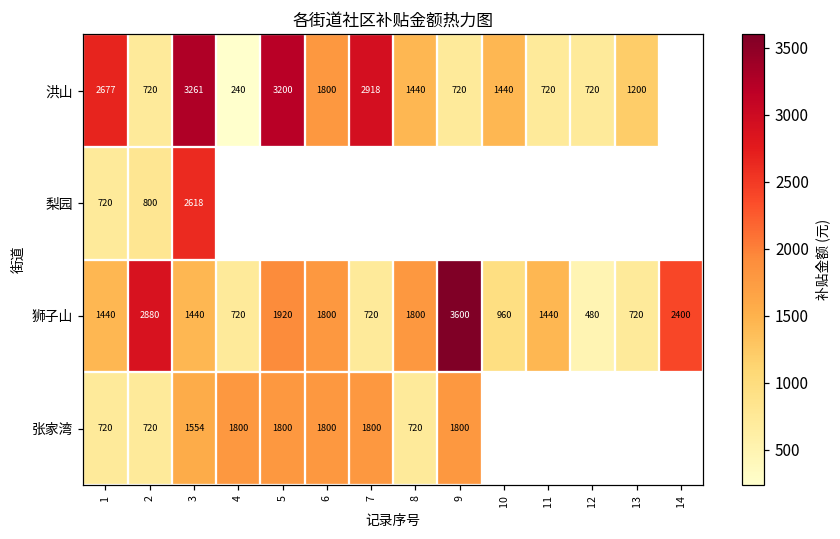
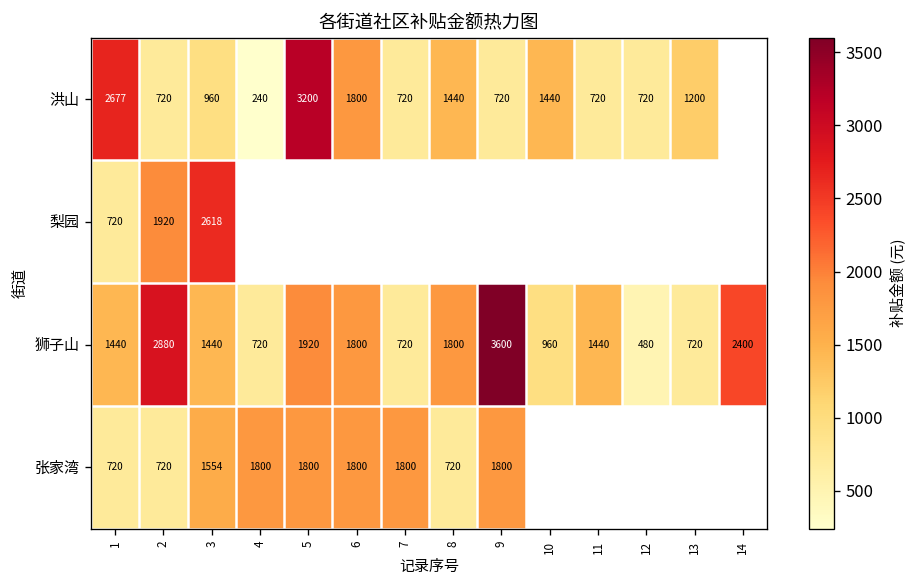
  {
    "洪山": {
      "1": 2677,
      "2": 720,
-     "3": 3261,
+     "3": 960,
      "4": 240,
      "5": 3200,
      "6": 1800,
-     "7": 2918,
+     "7": 720,
      "8": 1440,
      "9": 720,
      "10": 1440,
      "11": 720,
      "12": 720,
      "13": 1200
    },
    "梨园": {
      "1": 720,
-     "2": 800,
+     "2": 1920,
      "3": 2618
    },
    "狮子山": {
      "1": 1440,
      "2": 2880,
      "3": 1440,
      "4": 720,
      "5": 1920,
      "6": 1800,
      "7": 720,
      "8": 1800,
      "9": 3600,
      "10": 960,
      "11": 1440,
      "12": 480,
      "13": 720,
      "14": 2400
    },
    "张家湾": {
      "1": 720,
      "2": 720,
      "3": 1554,
      "4": 1800,
      "5": 1800,
      "6": 1800,
      "7": 1800,
      "8": 720,
      "9": 1800
    }
  }
